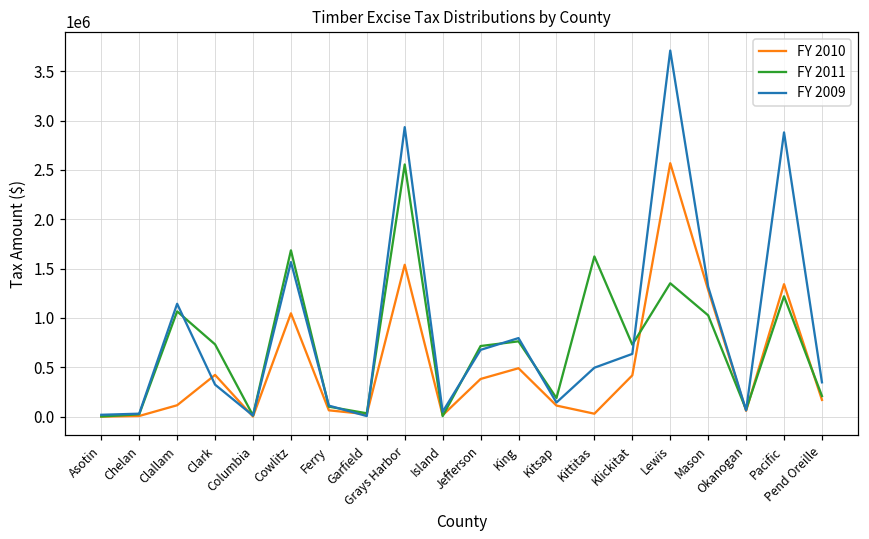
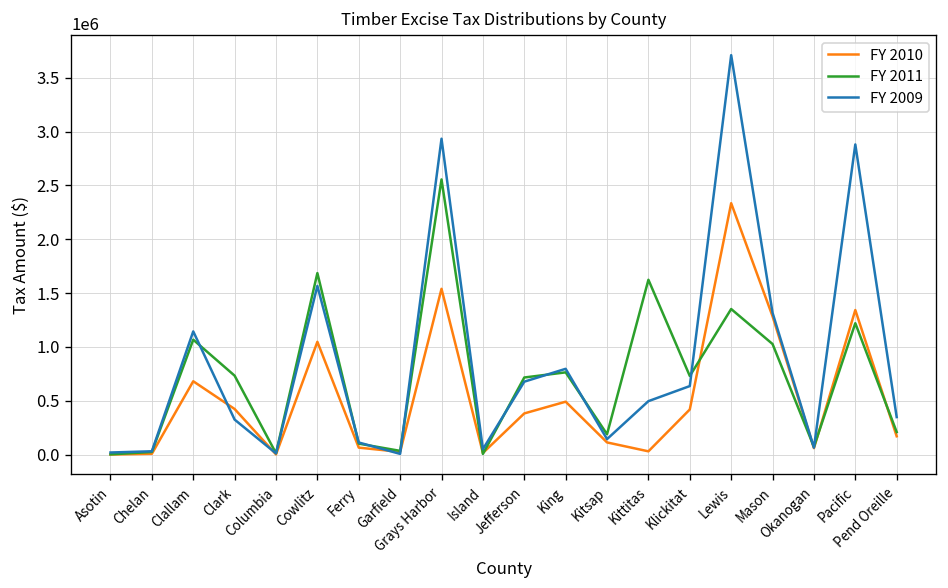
  {
    "FY 2010": {
-     "Clallam": 100000,
+     "Clallam": 700000,
      "Clark": 400000,
      "Cowlitz": 1000000,
      "Ferry": 100000,
      "Grays Harbor": 1500000,
      "Jefferson": 400000,
      "King": 500000,
      "Kitsap": 100000,
      "Kittitas": 0,
      "Klickitat": 400000,
-     "Lewis": 2600000,
+     "Lewis": 2300000,
      "Mason": 1300000,
      "Pacific": 1300000,
      "Pend Oreille": 200000
    },
    "FY 2011": {
      "Clallam": 1100000,
      "Clark": 700000,
      "Cowlitz": 1700000,
      "Grays Harbor": 2600000,
      "Jefferson": 700000,
      "King": 800000,
      "Kitsap": 200000,
      "Kittitas": 1600000,
      "Klickitat": 700000,
      "Lewis": 1400000,
      "Mason": 1000000,
      "Pacific": 1200000,
      "Pend Oreille": 200000
    },
    "FY 2009": {
      "Clallam": 1100000,
      "Clark": 300000,
      "Cowlitz": 1600000,
      "Grays Harbor": 2900000,
      "Island": 0,
      "Jefferson": 700000,
      "King": 800000,
      "Kitsap": 100000,
      "Kittitas": 500000,
      "Klickitat": 600000,
      "Lewis": 3700000,
      "Mason": 1300000,
      "Pacific": 2900000,
      "Pend Oreille": 300000
    }
  }
